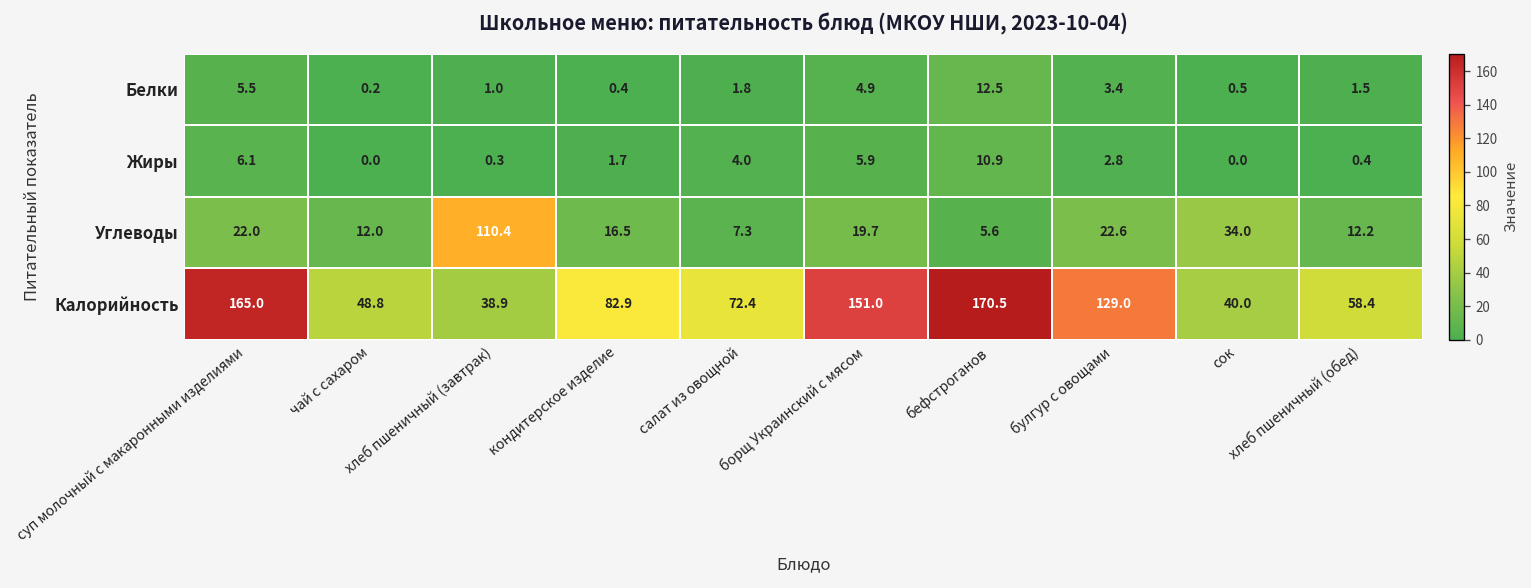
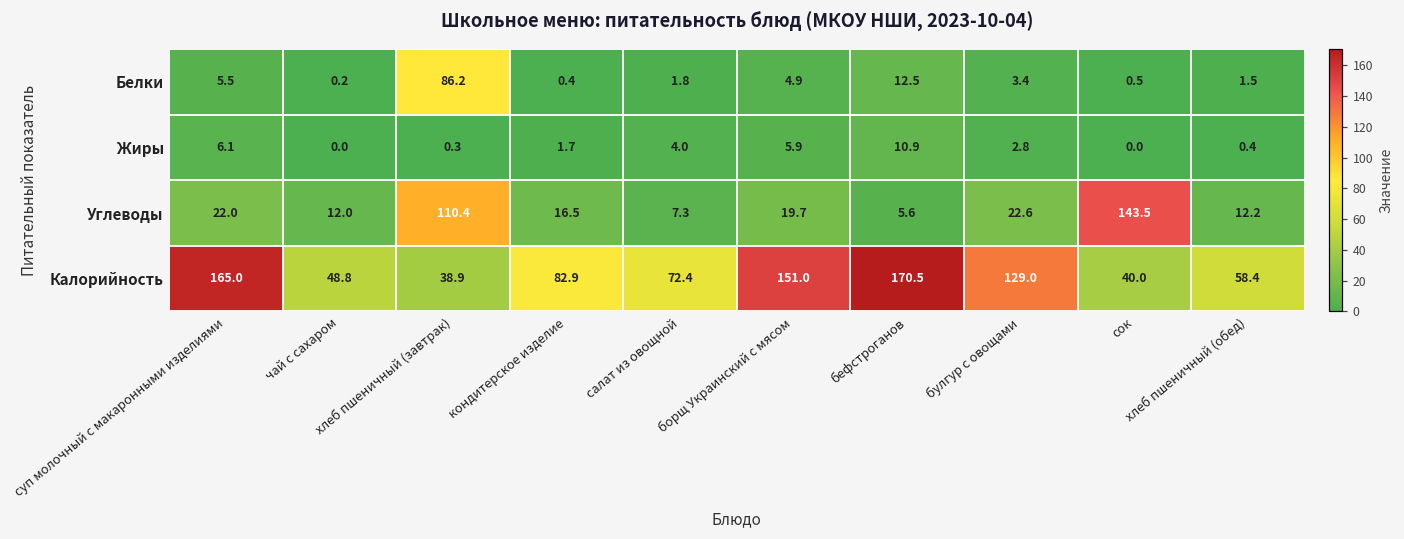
  {
    "Белки": {
      "суп молочный с макаронными изделиями": 5.5,
      "чай с сахаром": 0.2,
-     "хлеб пшеничный (завтрак)": 1.0,
+     "хлеб пшеничный (завтрак)": 86.2,
      "кондитерское изделие": 0.4,
      "салат из овощной": 1.8,
      "борщ Украинский с мясом": 4.9,
      "бефстроганов": 12.5,
      "булгур с овощами": 3.4,
      "сок": 0.5,
      "хлеб пшеничный (обед)": 1.5
    },
    "Жиры": {
      "суп молочный с макаронными изделиями": 6.1,
      "чай с сахаром": 0.0,
      "хлеб пшеничный (завтрак)": 0.3,
      "кондитерское изделие": 1.7,
      "салат из овощной": 4.0,
      "борщ Украинский с мясом": 5.9,
      "бефстроганов": 10.9,
      "булгур с овощами": 2.8,
      "сок": 0.0,
      "хлеб пшеничный (обед)": 0.4
    },
    "Углеводы": {
      "суп молочный с макаронными изделиями": 22.0,
      "чай с сахаром": 12.0,
      "хлеб пшеничный (завтрак)": 110.4,
      "кондитерское изделие": 16.5,
      "салат из овощной": 7.3,
      "борщ Украинский с мясом": 19.7,
      "бефстроганов": 5.6,
      "булгур с овощами": 22.6,
-     "сок": 34.0,
+     "сок": 143.5,
      "хлеб пшеничный (обед)": 12.2
    },
    "Калорийность": {
      "суп молочный с макаронными изделиями": 165.0,
      "чай с сахаром": 48.8,
      "хлеб пшеничный (завтрак)": 38.9,
      "кондитерское изделие": 82.9,
      "салат из овощной": 72.4,
      "борщ Украинский с мясом": 151.0,
      "бефстроганов": 170.5,
      "булгур с овощами": 129.0,
      "сок": 40.0,
      "хлеб пшеничный (обед)": 58.4
    }
  }
